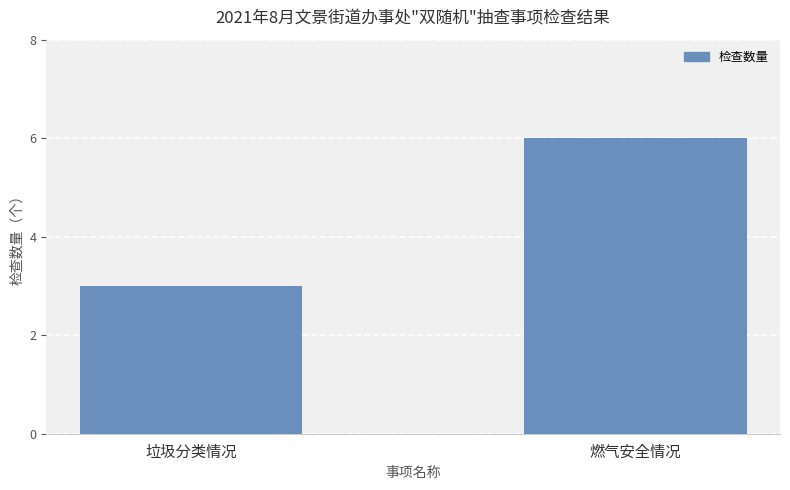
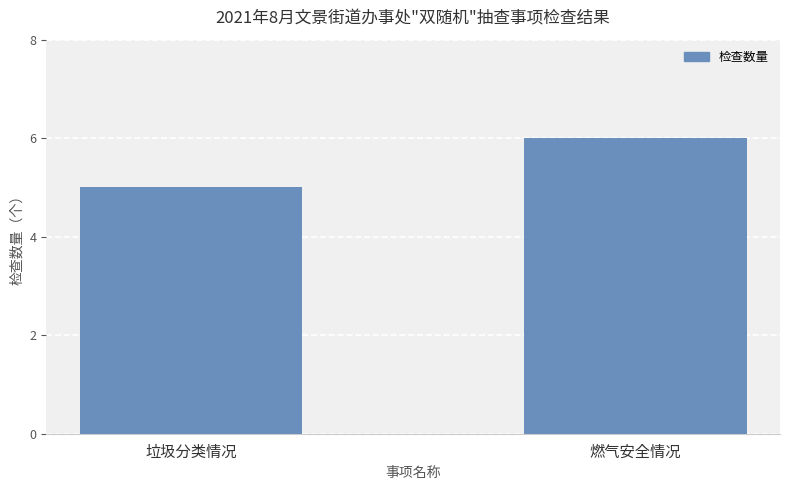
  {
-   "垃圾分类情况": 3,
+   "垃圾分类情况": 5,
    "燃气安全情况": 6
  }
